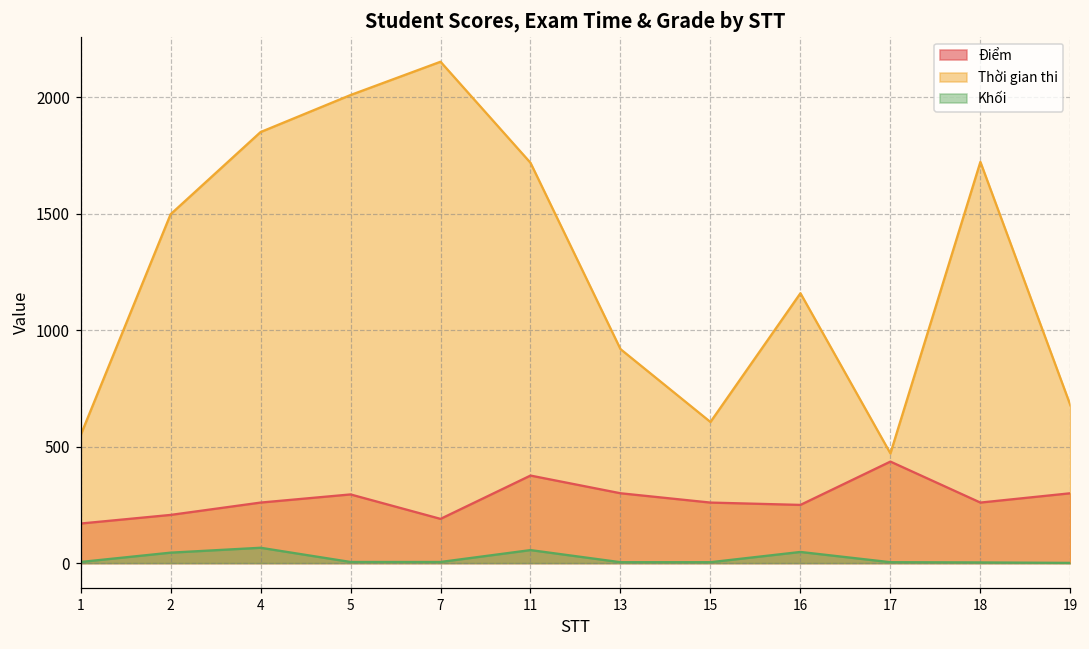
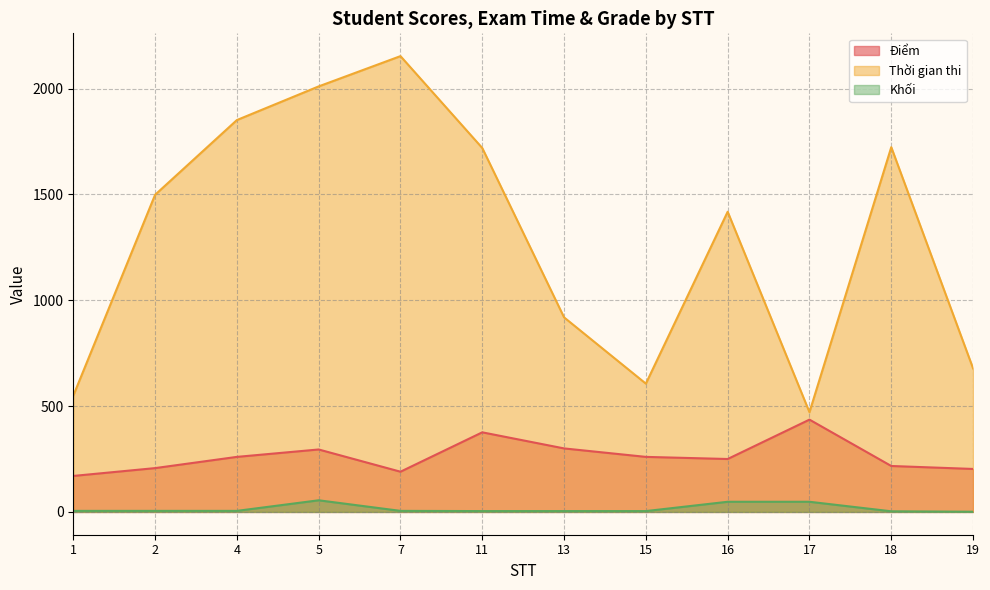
  {
    "Điểm": {
      "1": 170,
      "2": 210,
      "4": 260,
      "5": 300,
      "7": 190,
      "11": 380,
      "13": 300,
      "15": 260,
      "16": 250,
      "17": 440,
-     "18": 260,
-     "19": 300
+     "18": 220,
+     "19": 200
    },
    "Thời gian thi": {
      "1": 550,
      "2": 1500,
      "4": 1850,
      "5": 2010,
      "7": 2150,
      "11": 1720,
      "13": 920,
      "15": 610,
-     "16": 1160,
+     "16": 1420,
      "17": 470,
      "18": 1720,
      "19": 680
    },
    "Khối": {
      "1": 10,
-     "2": 50,
-     "4": 70,
-     "5": 10,
+     "2": 10,
+     "4": 10,
+     "5": 60,
      "7": 10,
-     "11": 60,
+     "11": 0,
      "13": 0,
      "15": 0,
      "16": 50,
-     "17": 0,
+     "17": 50,
      "18": 0,
      "19": 0
    }
  }
